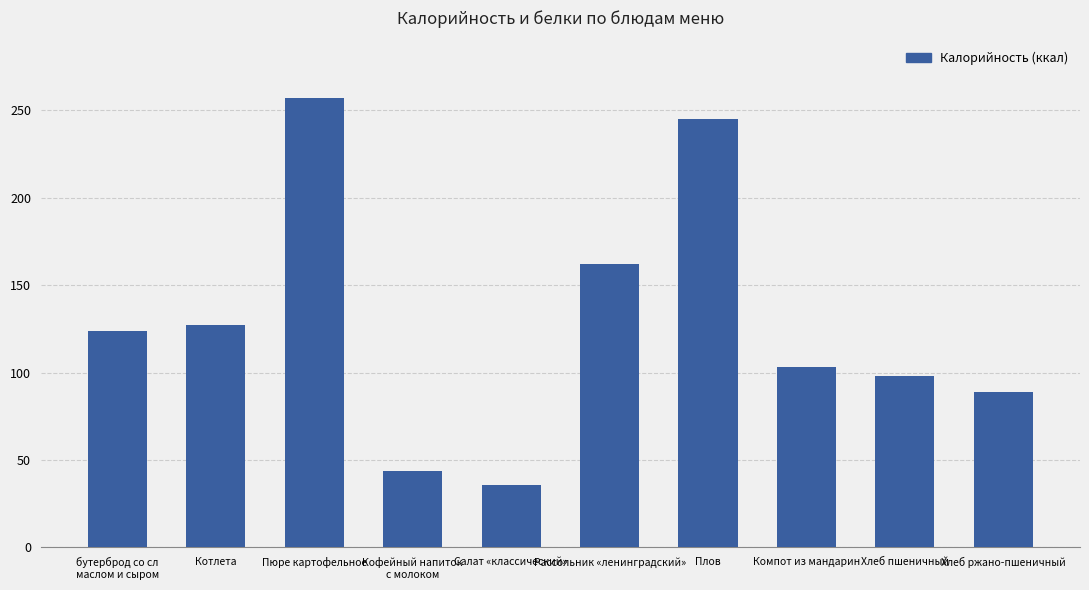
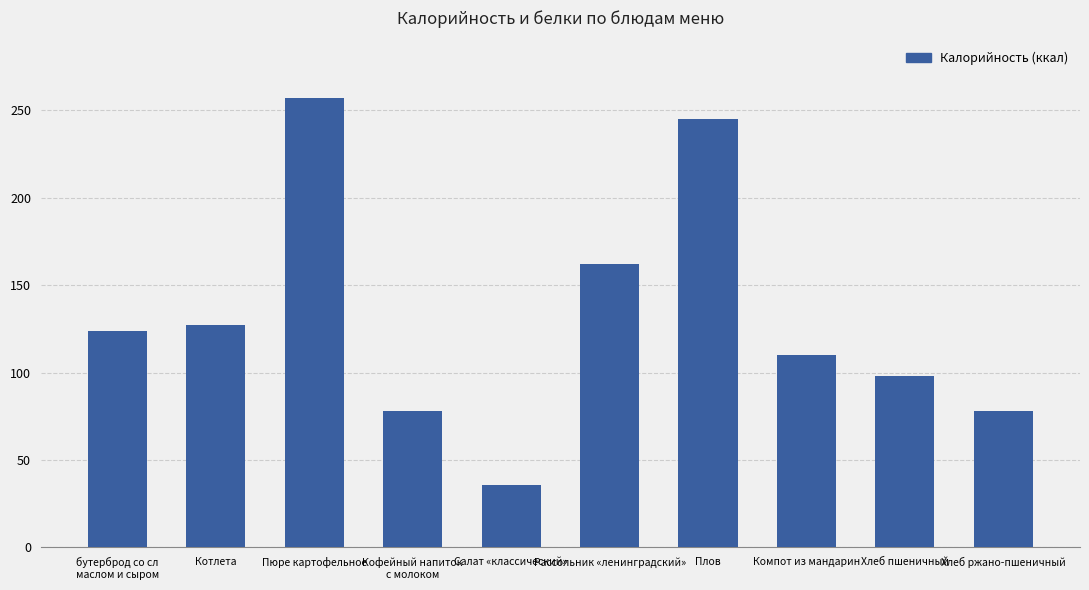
  {
    "бутерброд со сл маслом и сыром": 124,
    "Котлета": 127,
    "Пюре картофельное": 257,
-   "Кофейный напиток с молоком": 44,
+   "Кофейный напиток с молоком": 78,
    "Плов": 245,
-   "Компот из мандарин": 103,
+   "Компот из мандарин": 110,
    "Хлеб пшеничный": 98,
-   "Хлеб ржано-пшеничный": 89
+   "Хлеб ржано-пшеничный": 78
  }
